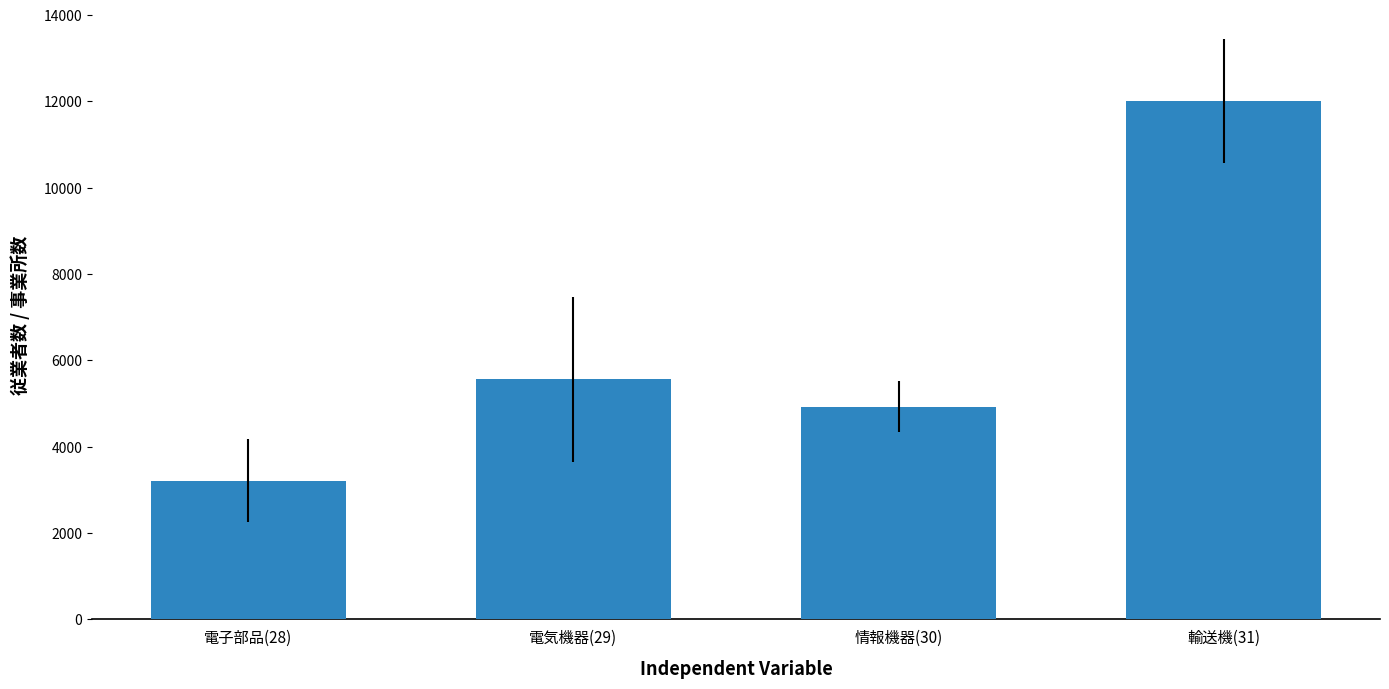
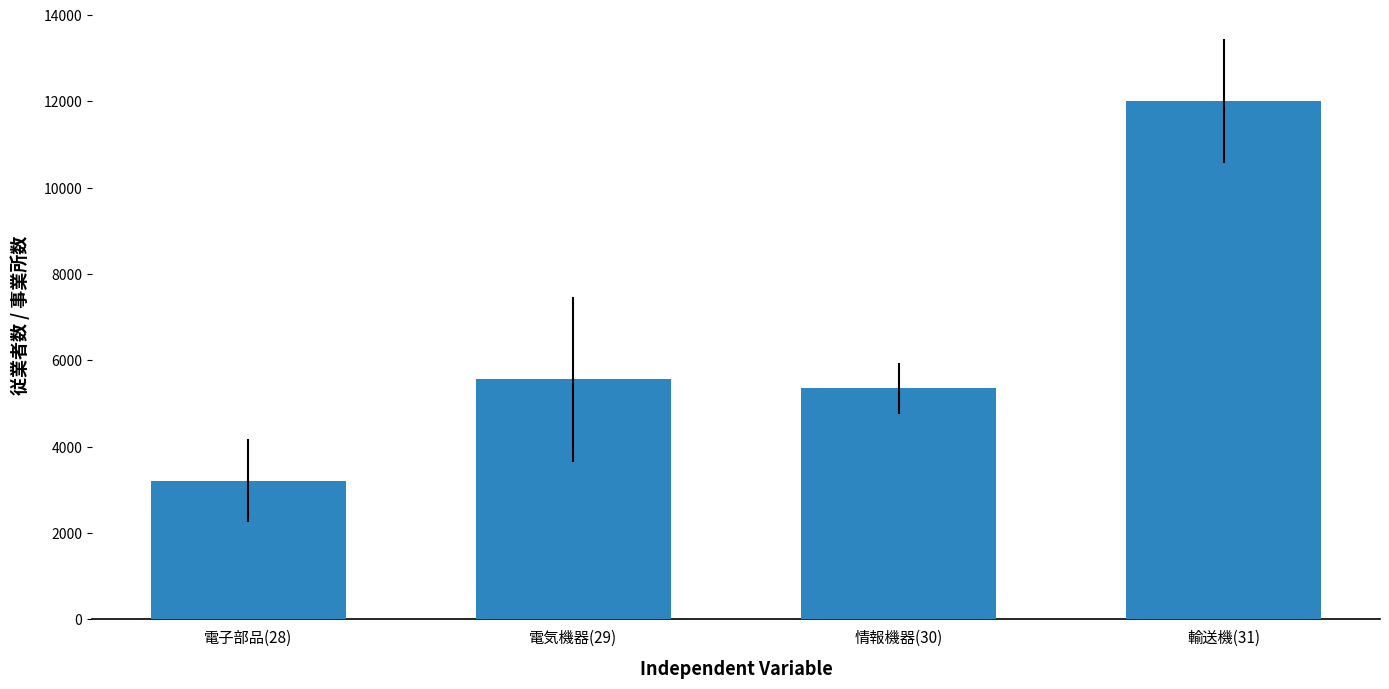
  {
    "電子部品(28)": 3200,
    "電気機器(29)": 5600,
-   "情報機器(30)": 4900,
+   "情報機器(30)": 5400,
    "輸送機(31)": 12000
  }
